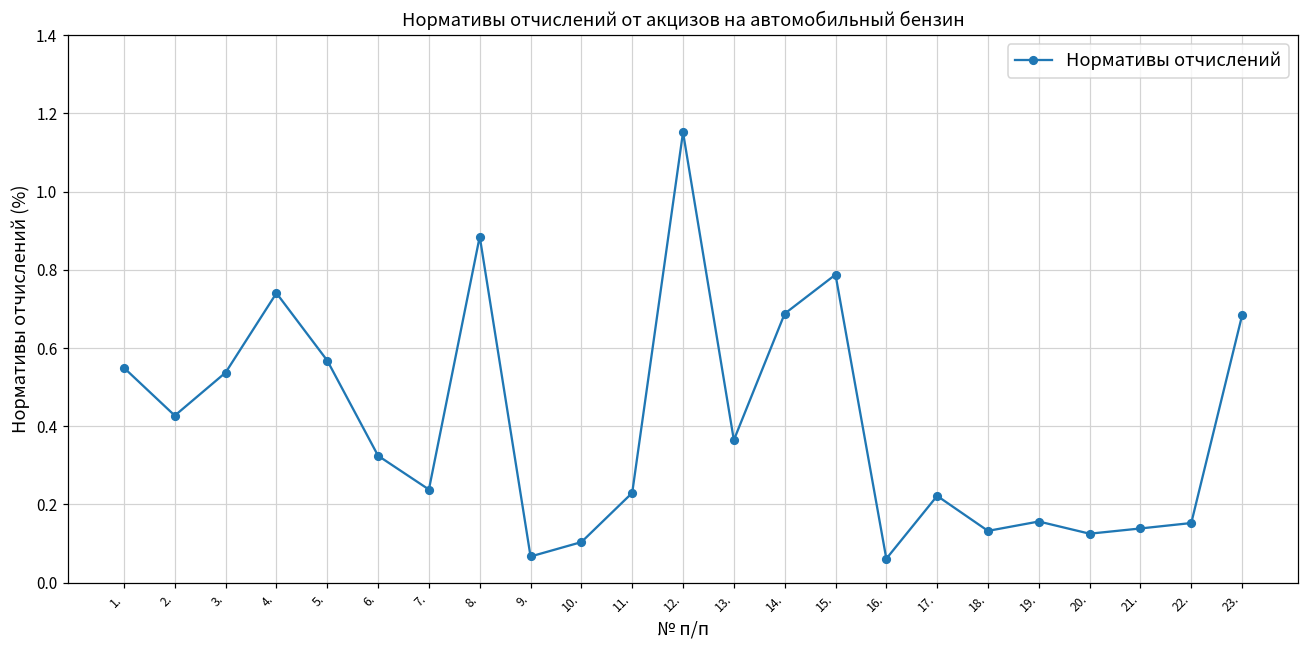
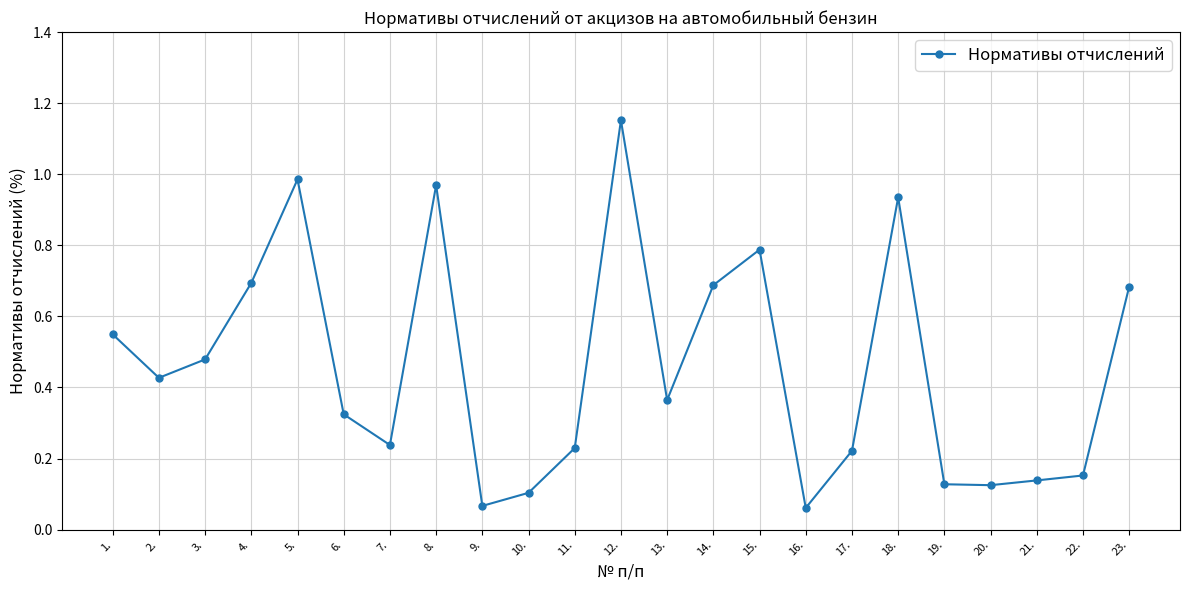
  {
    "1.": 0.55,
    "2.": 0.43,
-   "3.": 0.54,
-   "4.": 0.74,
-   "5.": 0.57,
+   "3.": 0.48,
+   "4.": 0.69,
+   "5.": 0.99,
    "6.": 0.32,
    "7.": 0.24,
-   "8.": 0.89,
+   "8.": 0.97,
    "9.": 0.07,
    "10.": 0.10,
    "11.": 0.23,
    "12.": 1.15,
    "13.": 0.36,
    "14.": 0.69,
    "15.": 0.79,
    "16.": 0.06,
    "17.": 0.22,
-   "18.": 0.13,
-   "19.": 0.16,
+   "18.": 0.93,
+   "19.": 0.13,
    "20.": 0.13,
    "21.": 0.14,
    "22.": 0.15,
    "23.": 0.68
  }
